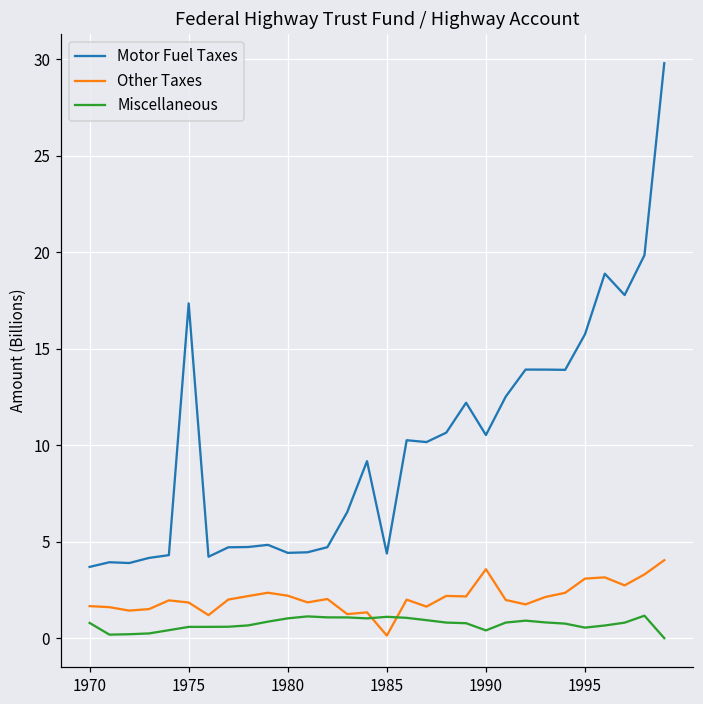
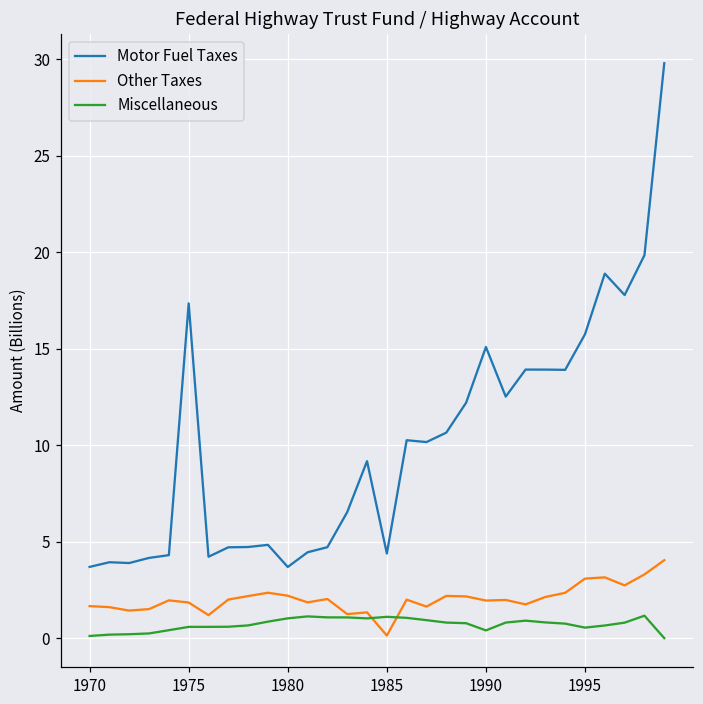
  {
    "Motor Fuel Taxes": {
      "1970": 3.7,
      "1975": 17.3,
-     "1980": 4.4,
+     "1980": 3.7,
      "1985": 4.4,
-     "1990": 10.5,
+     "1990": 15.1,
      "1995": 15.7
    },
    "Other Taxes": {
      "1970": 1.7,
      "1975": 1.8,
      "1980": 2.2,
      "1985": 0.1,
-     "1990": 3.6,
+     "1990": 2.0,
      "1995": 3.1
    },
    "Miscellaneous": {
-     "1970": 0.8,
+     "1970": 0.1,
      "1975": 0.6,
      "1980": 1.0,
      "1985": 1.1,
      "1990": 0.4,
      "1995": 0.5
    }
  }
